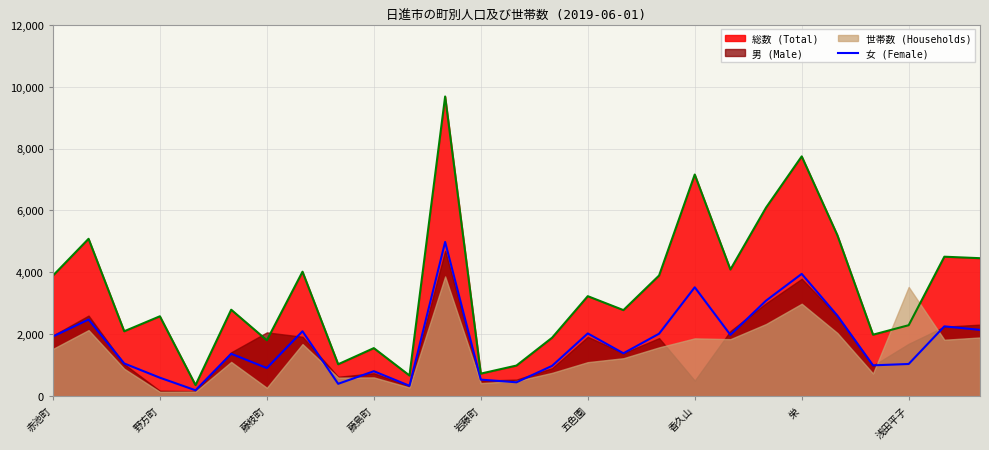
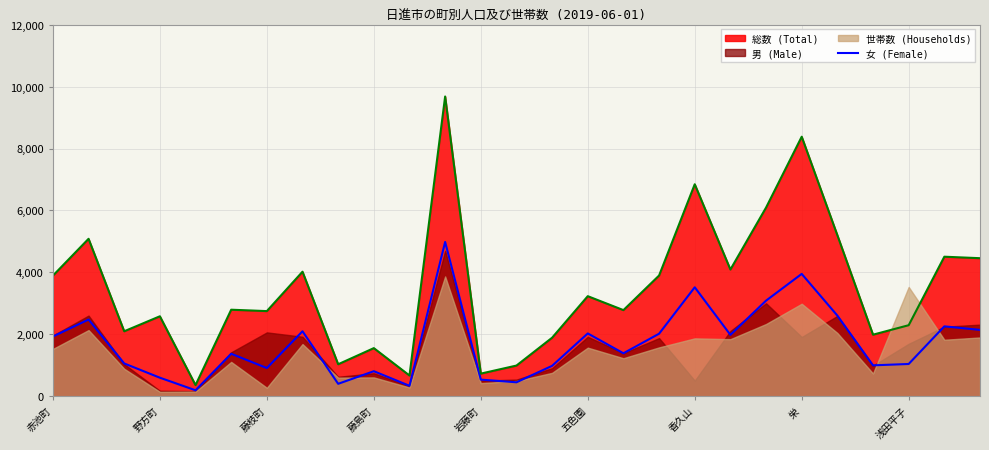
  {
    "総数 (Total)": {
      "赤池町": "3,900",
      "野方町": "2,600",
-     "藤枝町": "1,800",
+     "藤枝町": "2,800",
      "藤島町": "1,600",
      "岩藤町": "700",
      "五色園": "3,200",
-     "香久山": "7,200",
-     "栄": "7,700",
+     "香久山": "6,800",
+     "栄": "8,400",
      "浅田平子": "2,300"
    },
    "女 (Female)": {
      "野方町": "600",
      "藤枝町": "900",
      "五色園": "2,000",
      "香久山": "3,500",
      "栄": "4,000",
      "浅田平子": "1,000"
    },
    "男 (Male)": {
      "藤枝町": "2,100",
      "五色園": "1,900",
      "香久山": "500",
-     "栄": "3,800",
+     "栄": "1,900",
      "浅田平子": "1,700"
    },
    "世帯数 (Households)": {
      "赤池町": "1,500",
      "藤枝町": "300",
      "藤島町": "600",
-     "五色園": "1,100",
+     "五色園": "1,600",
      "香久山": "1,900",
      "栄": "3,000",
      "浅田平子": "3,500"
    }
  }
